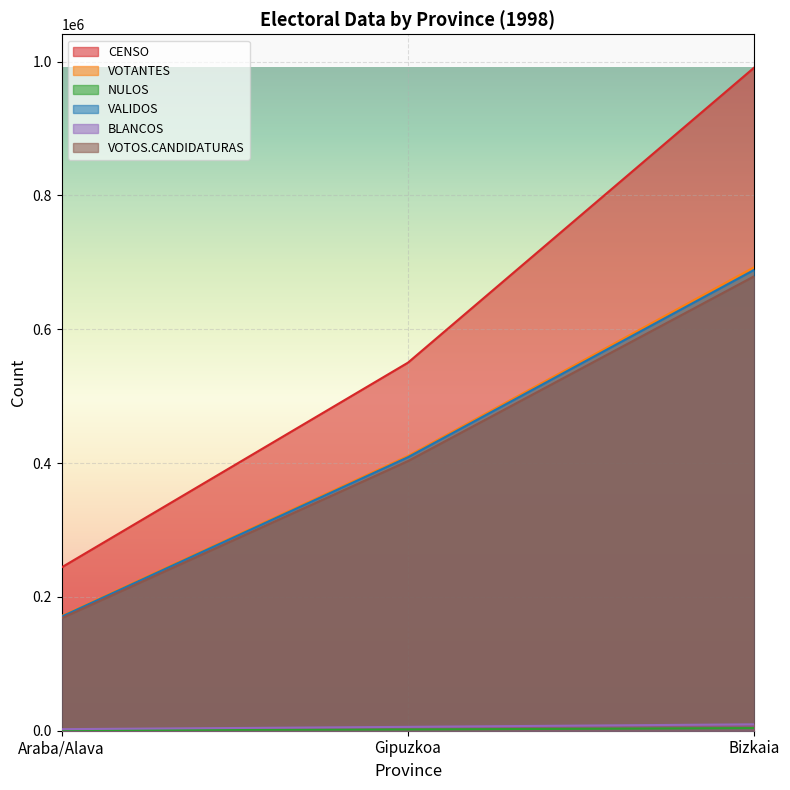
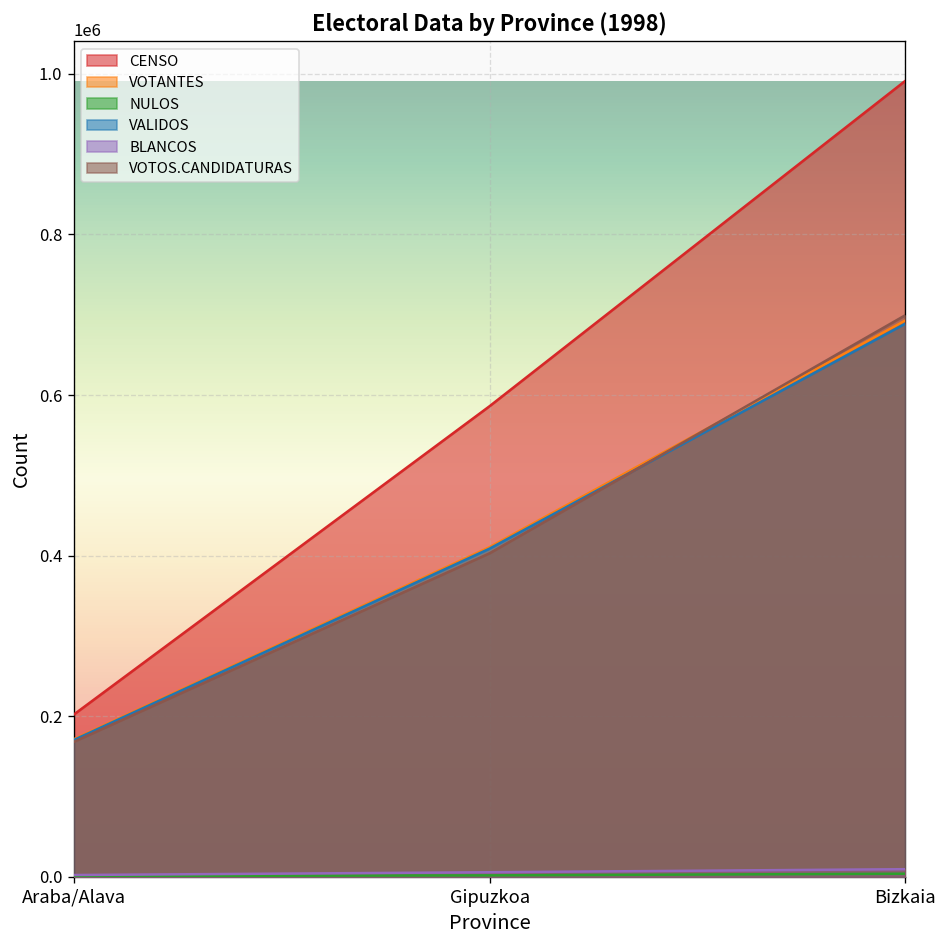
  {
    "CENSO": {
-     "Araba/Alava": 240000,
-     "Gipuzkoa": 550000,
+     "Araba/Alava": 200000,
+     "Gipuzkoa": 590000,
      "Bizkaia": 990000
    },
    "VOTANTES": {
      "Bizkaia": 690000
    },
    "NULOS": {
      "Gipuzkoa": 0,
      "Bizkaia": 0
    },
    "VALIDOS": {
      "Bizkaia": 690000
    },
    "BLANCOS": {
      "Gipuzkoa": 10000,
      "Bizkaia": 10000
    },
    "VOTOS.CANDIDATURAS": {
      "Gipuzkoa": 400000,
-     "Bizkaia": 680000
+     "Bizkaia": 700000
    }
  }
